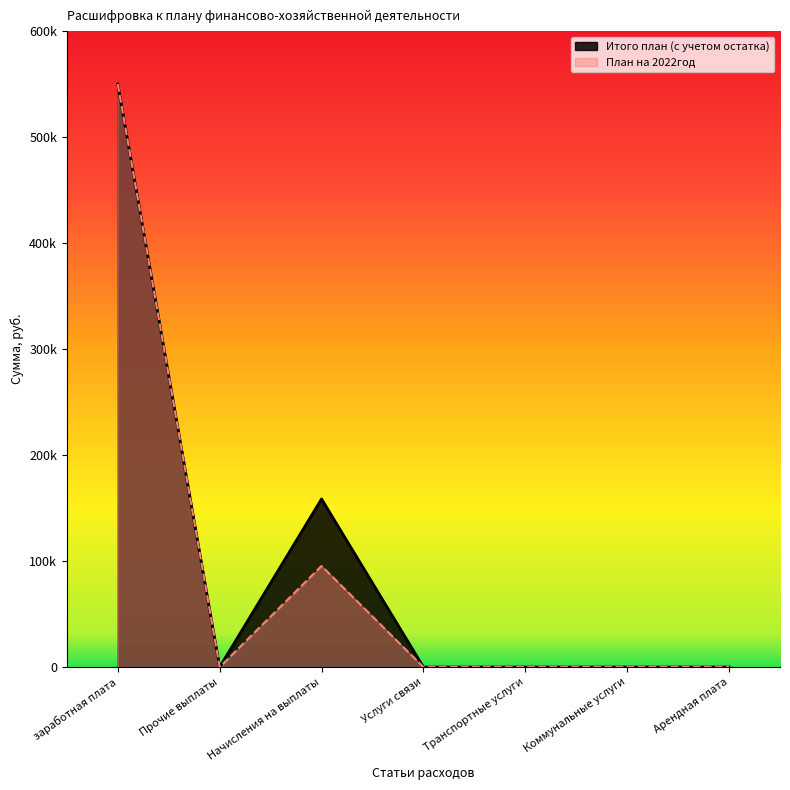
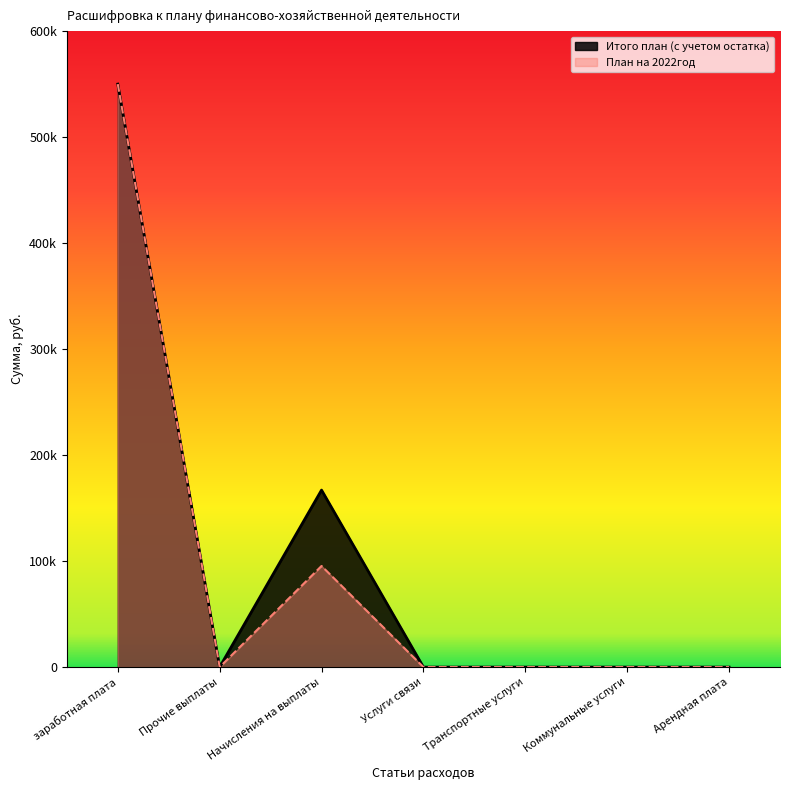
  {
    "Итого план (с учетом остатка)": {
-     "Начисления на выплаты": 159000
+     "Начисления на выплаты": 167000
    },
    "План на 2022год": {
      "Начисления на выплаты": 95000
    }
  }
